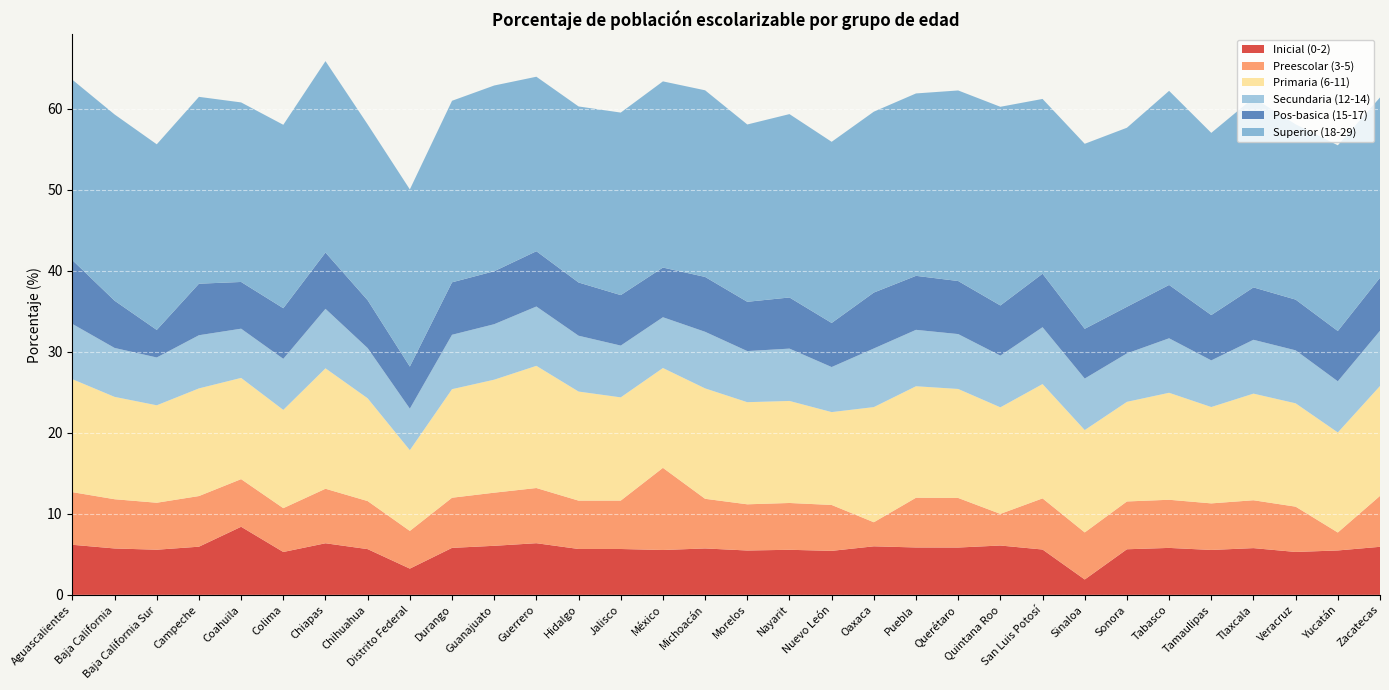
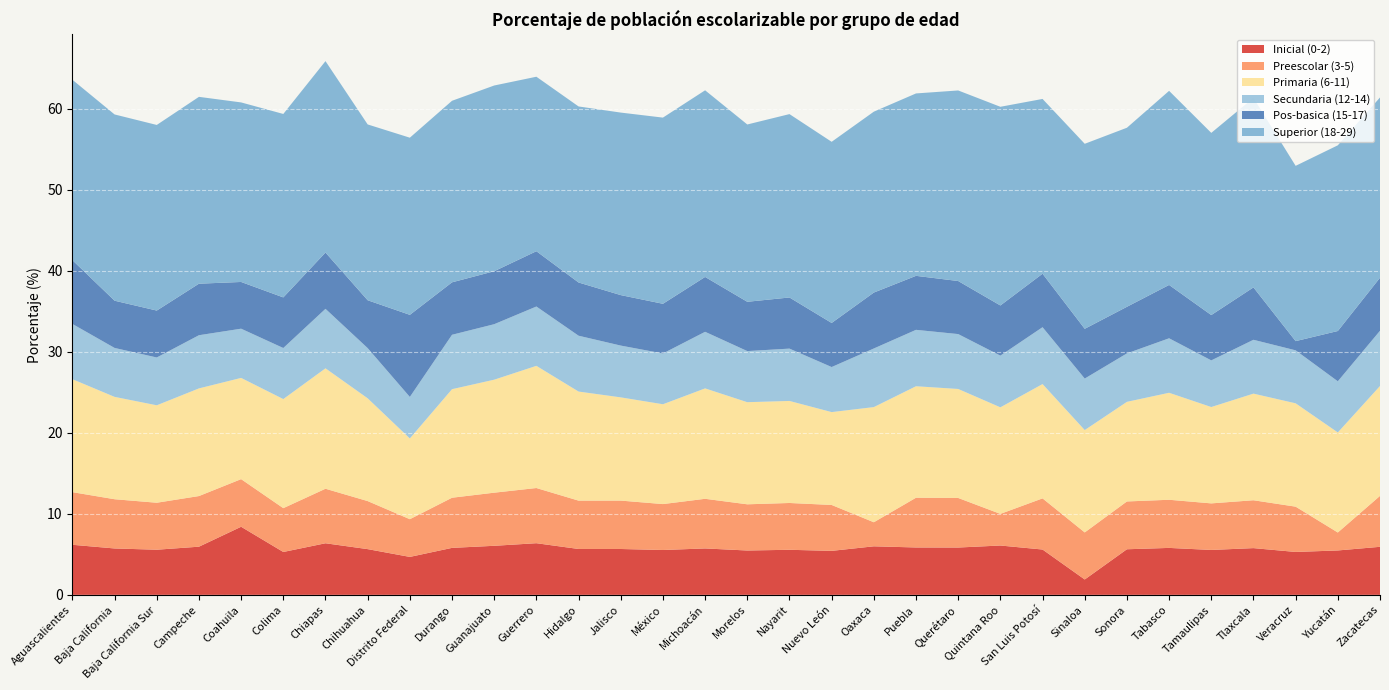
  {
    "Inicial (0-2)": {
      "Aguascalientes": 6,
      "Baja California": 6,
      "Baja California Sur": 6,
      "Campeche": 6,
      "Coahuila": 8,
      "Colima": 5,
      "Chiapas": 6,
      "Chihuahua": 6,
-     "Distrito Federal": 3,
+     "Distrito Federal": 5,
      "Durango": 6,
      "Guanajuato": 6,
      "Guerrero": 6,
      "Hidalgo": 6,
      "Jalisco": 6,
      "México": 6,
      "Michoacán": 6,
      "Morelos": 5,
      "Nayarit": 6,
      "Nuevo León": 5,
      "Oaxaca": 6,
      "Puebla": 6,
      "Querétaro": 6,
      "Quintana Roo": 6,
      "San Luis Potosí": 6,
      "Sinaloa": 2,
      "Sonora": 6,
      "Tabasco": 6,
      "Tamaulipas": 6,
      "Tlaxcala": 6,
      "Veracruz": 5,
      "Yucatán": 5,
      "Zacatecas": 6
    },
    "Preescolar (3-5)": {
      "Aguascalientes": 6,
      "Baja California": 6,
      "Baja California Sur": 6,
      "Campeche": 6,
      "Coahuila": 6,
      "Colima": 5,
      "Chiapas": 7,
      "Chihuahua": 6,
      "Distrito Federal": 5,
      "Durango": 6,
      "Guanajuato": 7,
      "Guerrero": 7,
      "Hidalgo": 6,
      "Jalisco": 6,
-     "México": 10,
+     "México": 6,
      "Michoacán": 6,
      "Morelos": 6,
      "Nayarit": 6,
      "Nuevo León": 6,
      "Oaxaca": 3,
      "Puebla": 6,
      "Querétaro": 6,
      "Quintana Roo": 4,
      "San Luis Potosí": 6,
      "Sinaloa": 6,
      "Sonora": 6,
      "Tabasco": 6,
      "Tamaulipas": 6,
      "Tlaxcala": 6,
      "Veracruz": 6,
      "Yucatán": 2,
      "Zacatecas": 6
    },
    "Primaria (6-11)": {
      "Aguascalientes": 14,
      "Baja California": 13,
      "Baja California Sur": 12,
      "Campeche": 13,
      "Coahuila": 12,
-     "Colima": 12,
+     "Colima": 13,
      "Chiapas": 15,
      "Chihuahua": 13,
      "Distrito Federal": 10,
      "Durango": 13,
      "Guanajuato": 14,
      "Guerrero": 15,
      "Hidalgo": 13,
      "Jalisco": 13,
      "México": 12,
      "Michoacán": 14,
      "Morelos": 13,
      "Nayarit": 13,
      "Nuevo León": 11,
      "Oaxaca": 14,
      "Puebla": 14,
      "Querétaro": 13,
      "Quintana Roo": 13,
      "San Luis Potosí": 14,
      "Sinaloa": 13,
      "Sonora": 12,
      "Tabasco": 13,
      "Tamaulipas": 12,
      "Tlaxcala": 13,
      "Veracruz": 13,
      "Yucatán": 12,
      "Zacatecas": 14
    },
    "Pos-basica (15-17)": {
      "Aguascalientes": 8,
      "Baja California": 6,
-     "Baja California Sur": 3,
+     "Baja California Sur": 6,
      "Campeche": 6,
      "Coahuila": 6,
      "Colima": 6,
      "Chiapas": 7,
      "Chihuahua": 6,
-     "Distrito Federal": 5,
+     "Distrito Federal": 10,
      "Durango": 6,
      "Guanajuato": 7,
      "Guerrero": 7,
      "Hidalgo": 7,
      "Jalisco": 6,
      "México": 6,
      "Michoacán": 7,
      "Morelos": 6,
      "Nayarit": 6,
      "Nuevo León": 5,
      "Oaxaca": 7,
      "Puebla": 7,
      "Querétaro": 7,
      "Quintana Roo": 6,
      "San Luis Potosí": 7,
      "Sinaloa": 6,
      "Sonora": 6,
      "Tabasco": 7,
      "Tamaulipas": 6,
      "Tlaxcala": 6,
-     "Veracruz": 6,
+     "Veracruz": 1,
      "Yucatán": 6,
      "Zacatecas": 7
    }
  }
